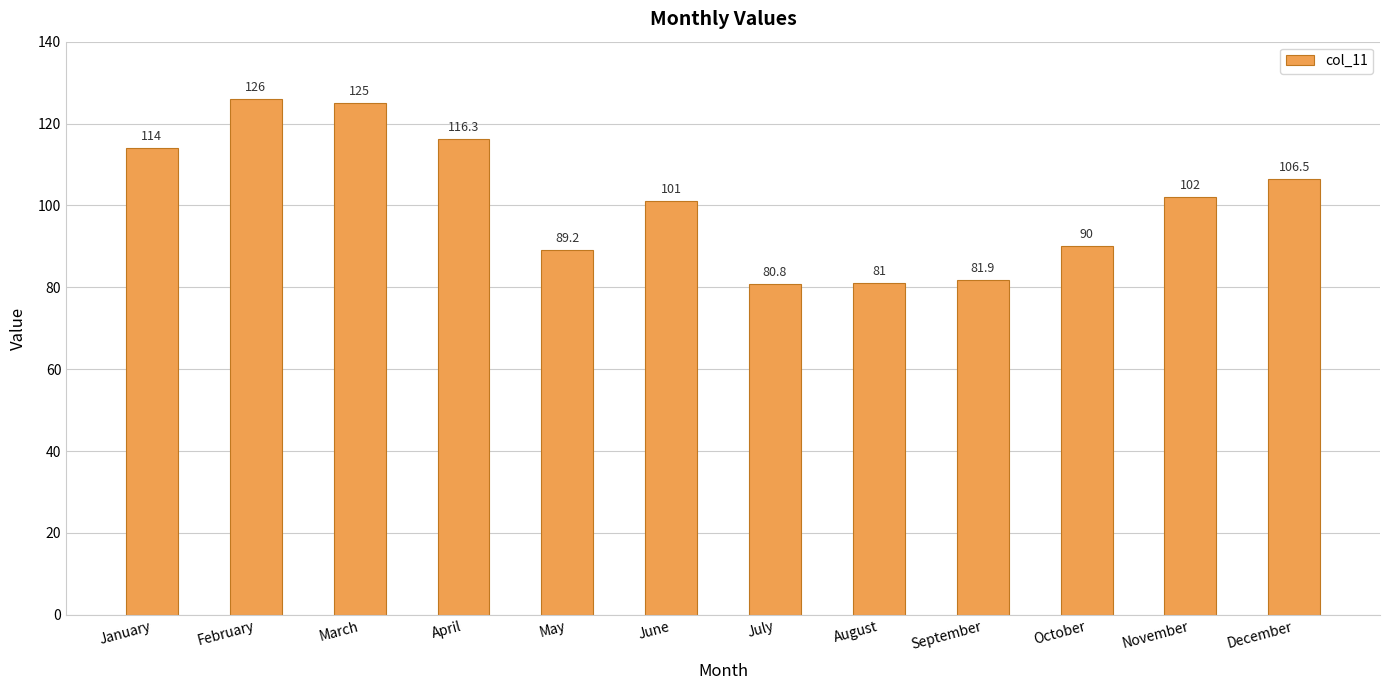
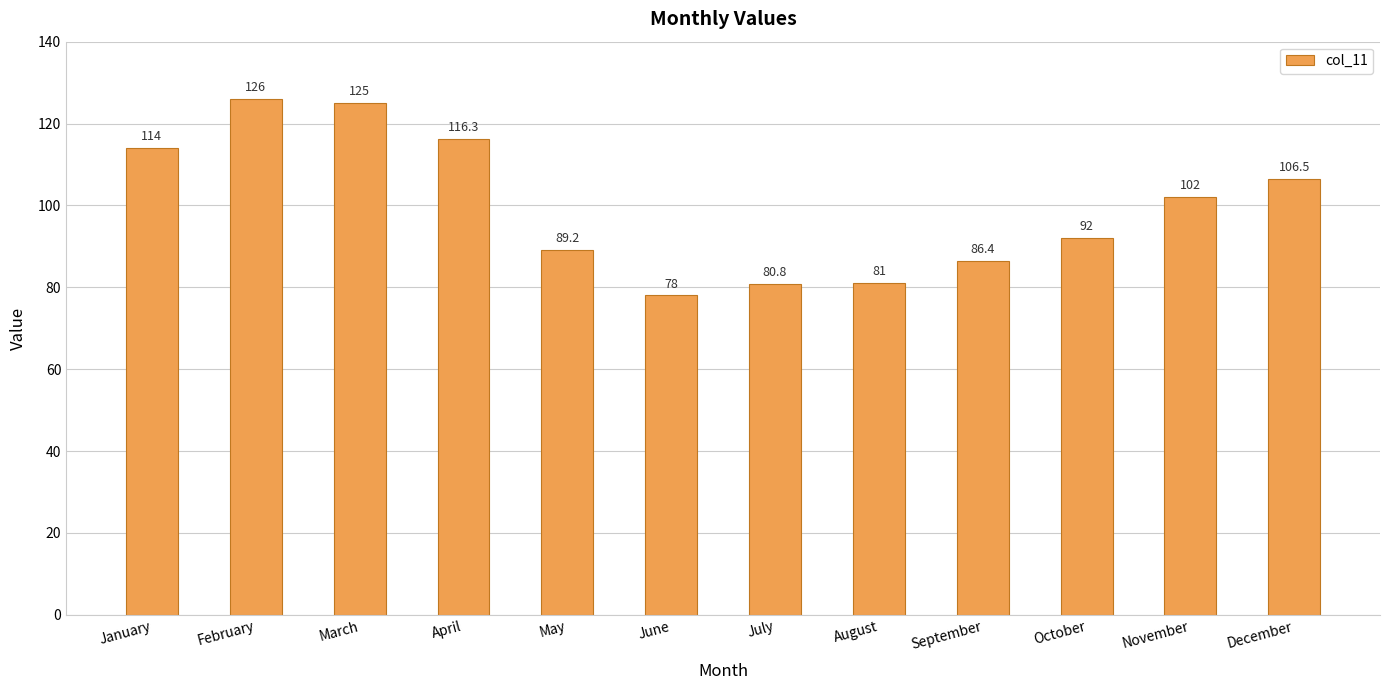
  {
    "January": 114,
    "February": 126,
    "March": 125,
    "April": 116.3,
    "May": 89.2,
-   "June": 101,
+   "June": 78,
    "July": 80.8,
    "August": 81,
-   "September": 81.9,
-   "October": 90,
+   "September": 86.4,
+   "October": 92,
    "November": 102,
    "December": 106.5
  }
